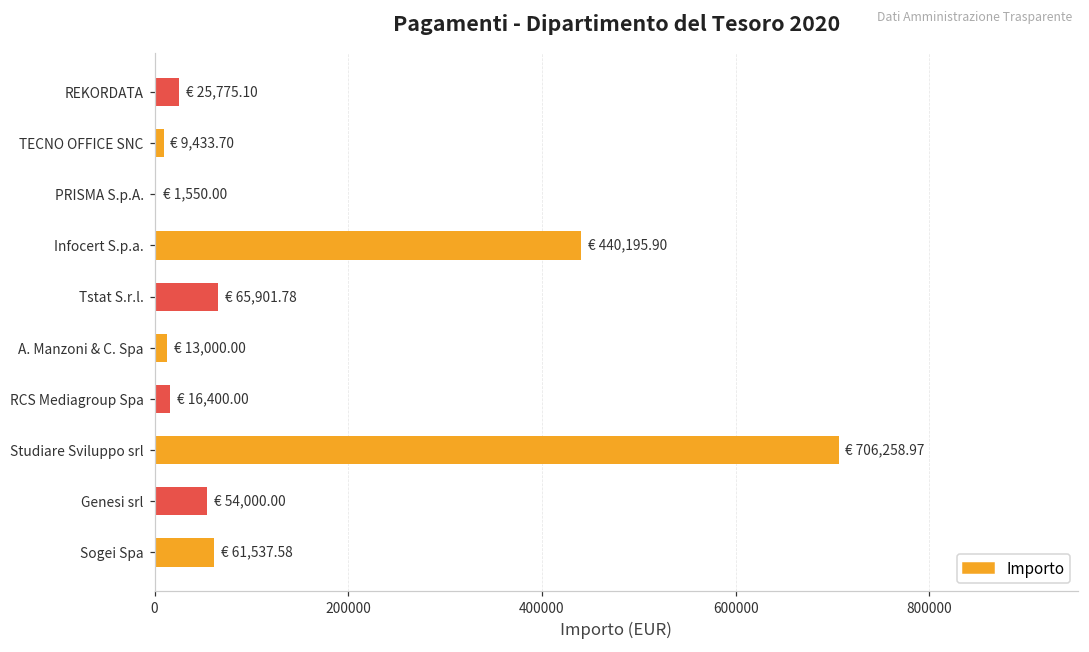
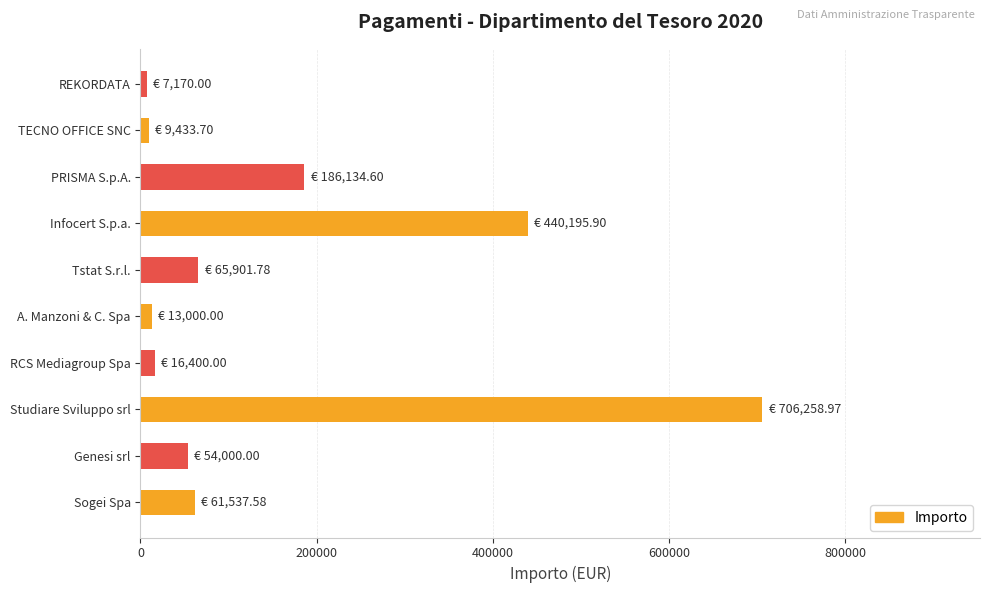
  {
-   "REKORDATA": "25,775.10",
+   "REKORDATA": "7,170.00",
    "TECNO OFFICE SNC": "9,433.70",
-   "PRISMA S.p.A.": "1,550.00",
+   "PRISMA S.p.A.": "186,134.60",
    "Infocert S.p.a.": "440,195.90",
    "Tstat S.r.l.": "65,901.78",
    "A. Manzoni & C. Spa": "13,000.00",
    "RCS Mediagroup Spa": "16,400.00",
    "Studiare Sviluppo srl": "706,258.97",
    "Genesi srl": "54,000.00",
    "Sogei Spa": "61,537.58"
  }
